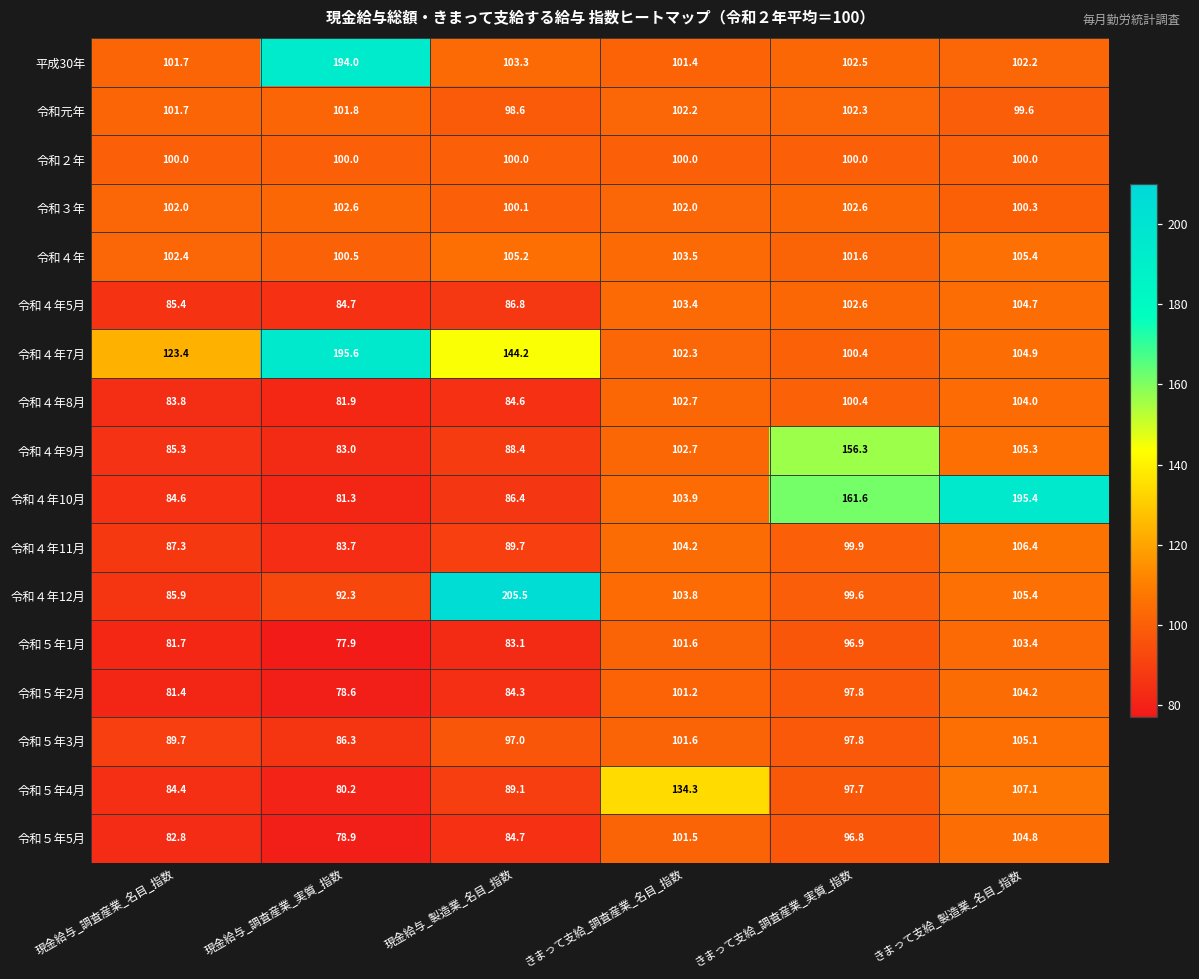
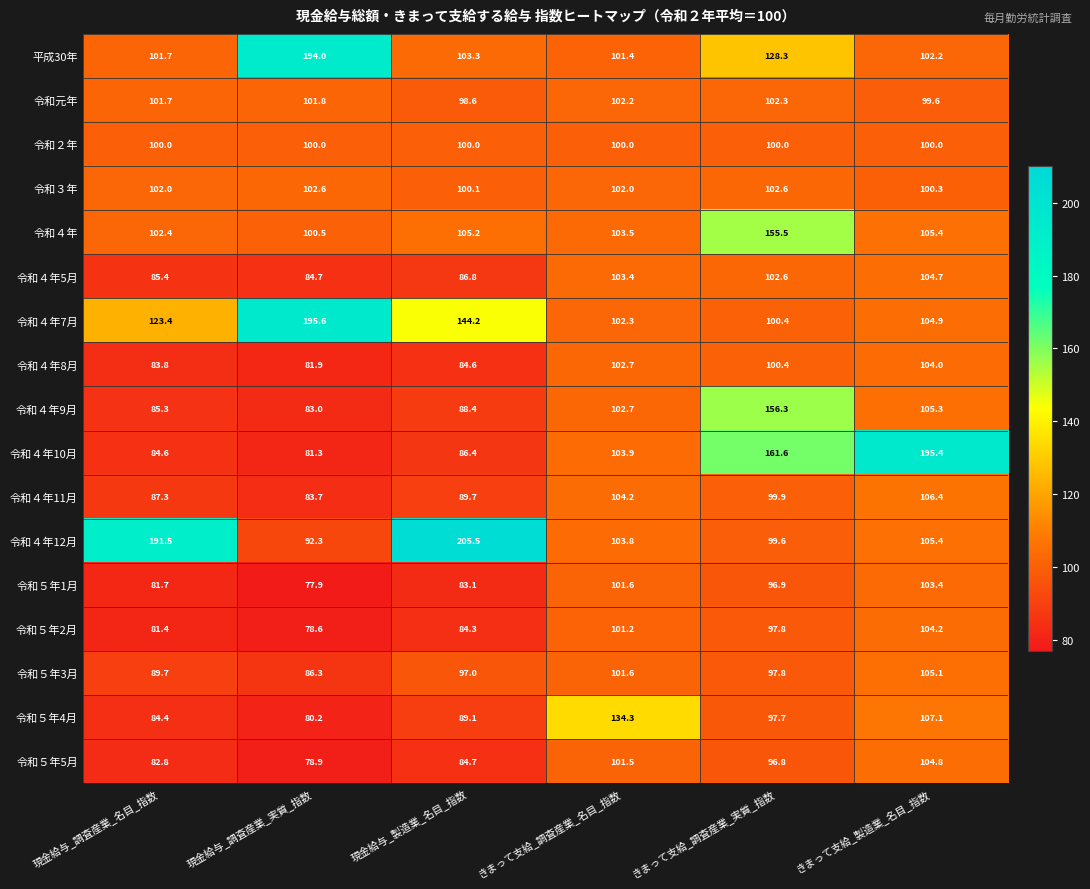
  {
    "平成30年": {
      "現金給与_調査産業_名目_指数": 101.7,
      "現金給与_調査産業_実質_指数": 194.0,
      "現金給与_製造業_名目_指数": 103.3,
      "きまって支給_調査産業_名目_指数": 101.4,
-     "きまって支給_調査産業_実質_指数": 102.5,
+     "きまって支給_調査産業_実質_指数": 128.3,
      "きまって支給_製造業_名目_指数": 102.2
    },
    "令和元年": {
      "現金給与_調査産業_名目_指数": 101.7,
      "現金給与_調査産業_実質_指数": 101.8,
      "現金給与_製造業_名目_指数": 98.6,
      "きまって支給_調査産業_名目_指数": 102.2,
      "きまって支給_調査産業_実質_指数": 102.3,
      "きまって支給_製造業_名目_指数": 99.6
    },
    "令和２年": {
      "現金給与_調査産業_名目_指数": 100.0,
      "現金給与_調査産業_実質_指数": 100.0,
      "現金給与_製造業_名目_指数": 100.0,
      "きまって支給_調査産業_名目_指数": 100.0,
      "きまって支給_調査産業_実質_指数": 100.0,
      "きまって支給_製造業_名目_指数": 100.0
    },
    "令和３年": {
      "現金給与_調査産業_名目_指数": 102.0,
      "現金給与_調査産業_実質_指数": 102.6,
      "現金給与_製造業_名目_指数": 100.1,
      "きまって支給_調査産業_名目_指数": 102.0,
      "きまって支給_調査産業_実質_指数": 102.6,
      "きまって支給_製造業_名目_指数": 100.3
    },
    "令和４年": {
      "現金給与_調査産業_名目_指数": 102.4,
      "現金給与_調査産業_実質_指数": 100.5,
      "現金給与_製造業_名目_指数": 105.2,
      "きまって支給_調査産業_名目_指数": 103.5,
-     "きまって支給_調査産業_実質_指数": 101.6,
+     "きまって支給_調査産業_実質_指数": 155.5,
      "きまって支給_製造業_名目_指数": 105.4
    },
    "令和４年5月": {
      "現金給与_調査産業_名目_指数": 85.4,
      "現金給与_調査産業_実質_指数": 84.7,
      "現金給与_製造業_名目_指数": 86.8,
      "きまって支給_調査産業_名目_指数": 103.4,
      "きまって支給_調査産業_実質_指数": 102.6,
      "きまって支給_製造業_名目_指数": 104.7
    },
    "令和４年7月": {
      "現金給与_調査産業_名目_指数": 123.4,
      "現金給与_調査産業_実質_指数": 195.6,
      "現金給与_製造業_名目_指数": 144.2,
      "きまって支給_調査産業_名目_指数": 102.3,
      "きまって支給_調査産業_実質_指数": 100.4,
      "きまって支給_製造業_名目_指数": 104.9
    },
    "令和４年8月": {
      "現金給与_調査産業_名目_指数": 83.8,
      "現金給与_調査産業_実質_指数": 81.9,
      "現金給与_製造業_名目_指数": 84.6,
      "きまって支給_調査産業_名目_指数": 102.7,
      "きまって支給_調査産業_実質_指数": 100.4,
      "きまって支給_製造業_名目_指数": 104.0
    },
    "令和４年9月": {
      "現金給与_調査産業_名目_指数": 85.3,
      "現金給与_調査産業_実質_指数": 83.0,
      "現金給与_製造業_名目_指数": 88.4,
      "きまって支給_調査産業_名目_指数": 102.7,
      "きまって支給_調査産業_実質_指数": 156.3,
      "きまって支給_製造業_名目_指数": 105.3
    },
    "令和４年10月": {
      "現金給与_調査産業_名目_指数": 84.6,
      "現金給与_調査産業_実質_指数": 81.3,
      "現金給与_製造業_名目_指数": 86.4,
      "きまって支給_調査産業_名目_指数": 103.9,
      "きまって支給_調査産業_実質_指数": 161.6,
      "きまって支給_製造業_名目_指数": 195.4
    },
    "令和４年11月": {
      "現金給与_調査産業_名目_指数": 87.3,
      "現金給与_調査産業_実質_指数": 83.7,
      "現金給与_製造業_名目_指数": 89.7,
      "きまって支給_調査産業_名目_指数": 104.2,
      "きまって支給_調査産業_実質_指数": 99.9,
      "きまって支給_製造業_名目_指数": 106.4
    },
    "令和４年12月": {
-     "現金給与_調査産業_名目_指数": 85.9,
+     "現金給与_調査産業_名目_指数": 191.5,
      "現金給与_調査産業_実質_指数": 92.3,
      "現金給与_製造業_名目_指数": 205.5,
      "きまって支給_調査産業_名目_指数": 103.8,
      "きまって支給_調査産業_実質_指数": 99.6,
      "きまって支給_製造業_名目_指数": 105.4
    },
    "令和５年1月": {
      "現金給与_調査産業_名目_指数": 81.7,
      "現金給与_調査産業_実質_指数": 77.9,
      "現金給与_製造業_名目_指数": 83.1,
      "きまって支給_調査産業_名目_指数": 101.6,
      "きまって支給_調査産業_実質_指数": 96.9,
      "きまって支給_製造業_名目_指数": 103.4
    },
    "令和５年2月": {
      "現金給与_調査産業_名目_指数": 81.4,
      "現金給与_調査産業_実質_指数": 78.6,
      "現金給与_製造業_名目_指数": 84.3,
      "きまって支給_調査産業_名目_指数": 101.2,
      "きまって支給_調査産業_実質_指数": 97.8,
      "きまって支給_製造業_名目_指数": 104.2
    },
    "令和５年3月": {
      "現金給与_調査産業_名目_指数": 89.7,
      "現金給与_調査産業_実質_指数": 86.3,
      "現金給与_製造業_名目_指数": 97.0,
      "きまって支給_調査産業_名目_指数": 101.6,
      "きまって支給_調査産業_実質_指数": 97.8,
      "きまって支給_製造業_名目_指数": 105.1
    },
    "令和５年4月": {
      "現金給与_調査産業_名目_指数": 84.4,
      "現金給与_調査産業_実質_指数": 80.2,
      "現金給与_製造業_名目_指数": 89.1,
      "きまって支給_調査産業_名目_指数": 134.3,
      "きまって支給_調査産業_実質_指数": 97.7,
      "きまって支給_製造業_名目_指数": 107.1
    },
    "令和５年5月": {
      "現金給与_調査産業_名目_指数": 82.8,
      "現金給与_調査産業_実質_指数": 78.9,
      "現金給与_製造業_名目_指数": 84.7,
      "きまって支給_調査産業_名目_指数": 101.5,
      "きまって支給_調査産業_実質_指数": 96.8,
      "きまって支給_製造業_名目_指数": 104.8
    }
  }
